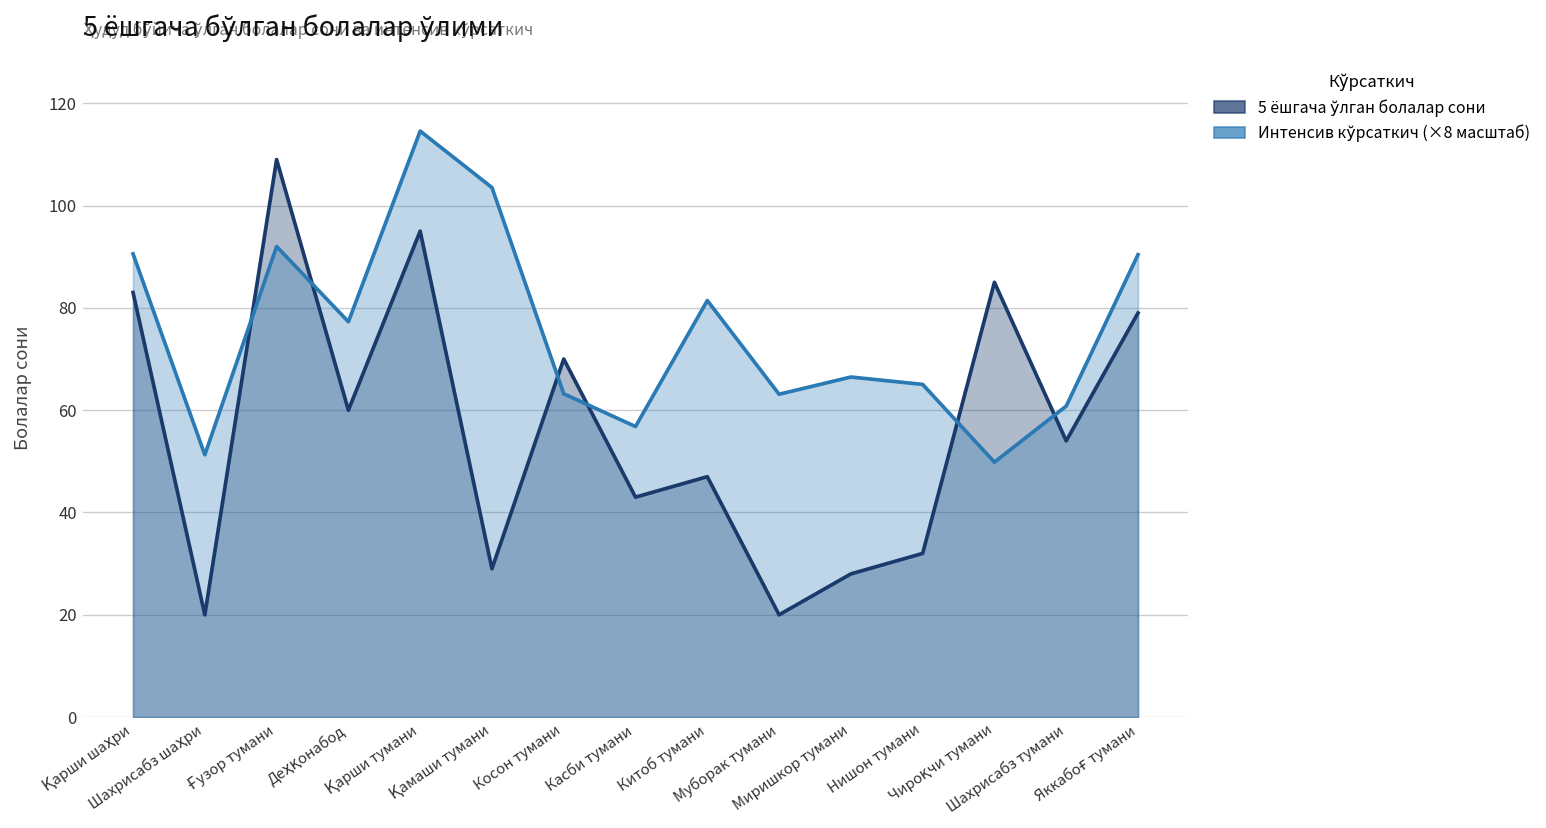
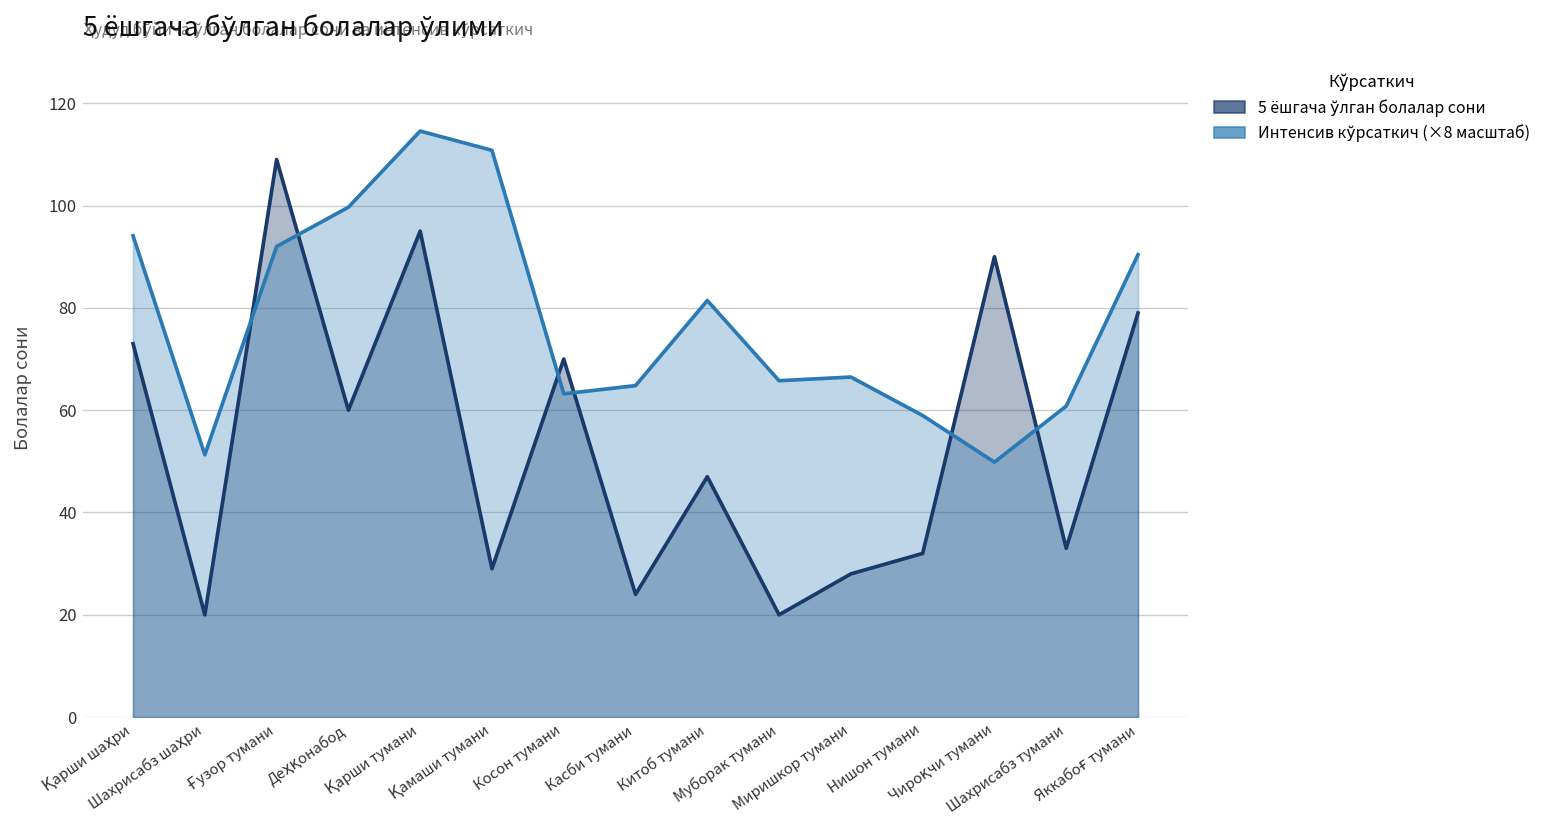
  {
    "5 ёшгача ўлган болалар сони": {
-     "Қарши шаҳри": 83,
+     "Қарши шаҳри": 73,
      "Шахрисабз шаҳри": 20,
      "Ғузор тумани": 109,
      "Деҳқонабод": 60,
      "Қарши тумани": 95,
      "Қамаши тумани": 29,
      "Косон тумани": 70,
-     "Касби тумани": 43,
+     "Касби тумани": 24,
      "Китоб тумани": 47,
      "Муборак тумани": 20,
      "Миришкор тумани": 28,
      "Нишон тумани": 32,
-     "Чироқчи тумани": 85,
-     "Шахрисабз тумани": 54,
+     "Чироқчи тумани": 90,
+     "Шахрисабз тумани": 33,
      "Яккабоғ тумани": 79
    },
    "Интенсив кўрсаткич (×8 масштаб)": {
-     "Қарши шаҳри": 91,
+     "Қарши шаҳри": 94,
      "Шахрисабз шаҳри": 51,
      "Ғузор тумани": 92,
-     "Деҳқонабод": 77,
+     "Деҳқонабод": 100,
      "Қарши тумани": 115,
-     "Қамаши тумани": 104,
+     "Қамаши тумани": 111,
      "Косон тумани": 63,
-     "Касби тумани": 57,
+     "Касби тумани": 65,
      "Китоб тумани": 81,
-     "Муборак тумани": 63,
+     "Муборак тумани": 66,
      "Миришкор тумани": 66,
-     "Нишон тумани": 65,
+     "Нишон тумани": 59,
      "Чироқчи тумани": 50,
      "Шахрисабз тумани": 61,
      "Яккабоғ тумани": 90
    }
  }
